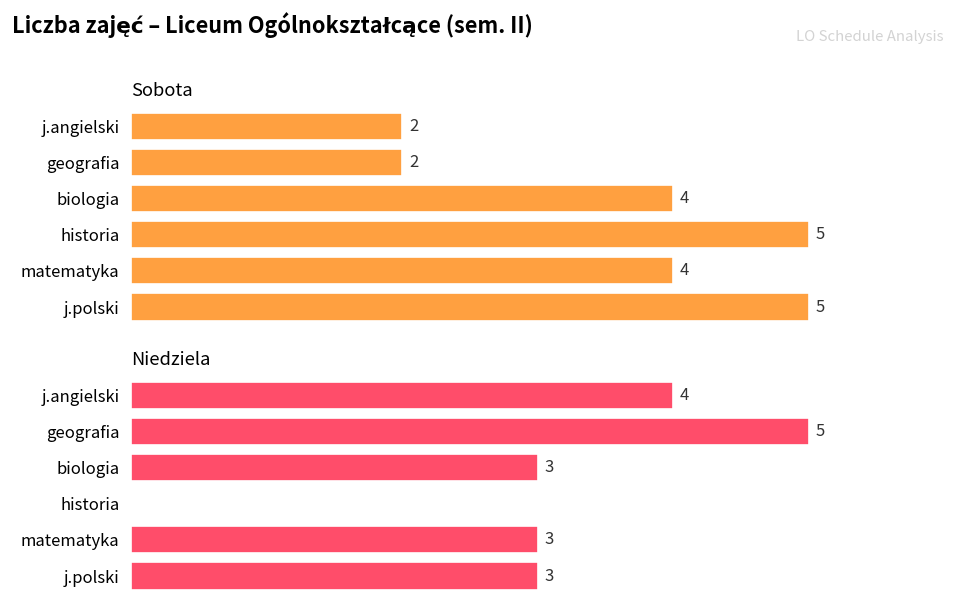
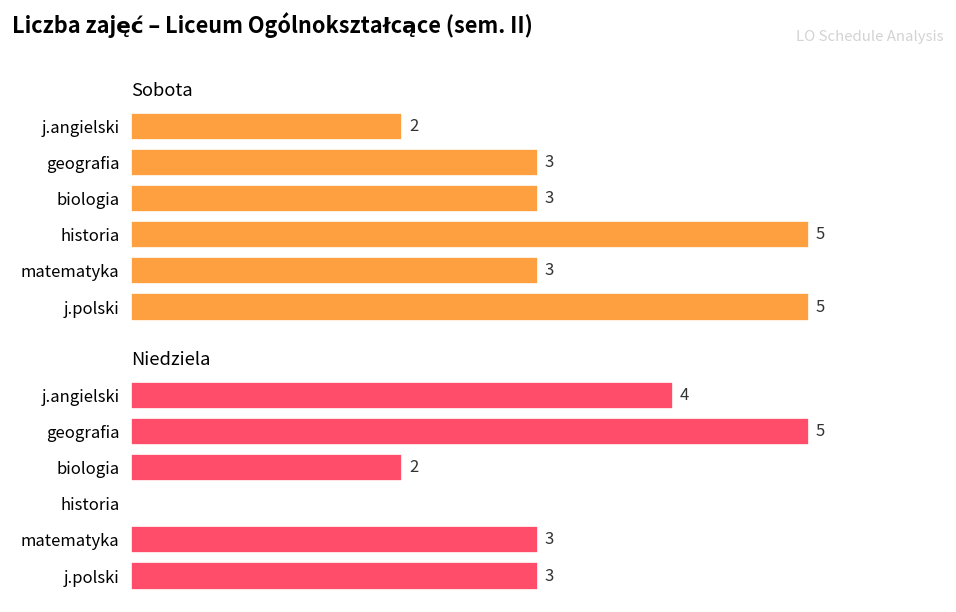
  {
    "Sobota": {
      "j.angielski": 2,
-     "geografia": 2,
-     "biologia": 4,
+     "geografia": 3,
+     "biologia": 3,
      "historia": 5,
-     "matematyka": 4,
+     "matematyka": 3,
      "j.polski": 5
    },
    "Niedziela": {
      "j.angielski": 4,
      "geografia": 5,
-     "biologia": 3,
+     "biologia": 2,
      "matematyka": 3,
      "j.polski": 3
    }
  }
